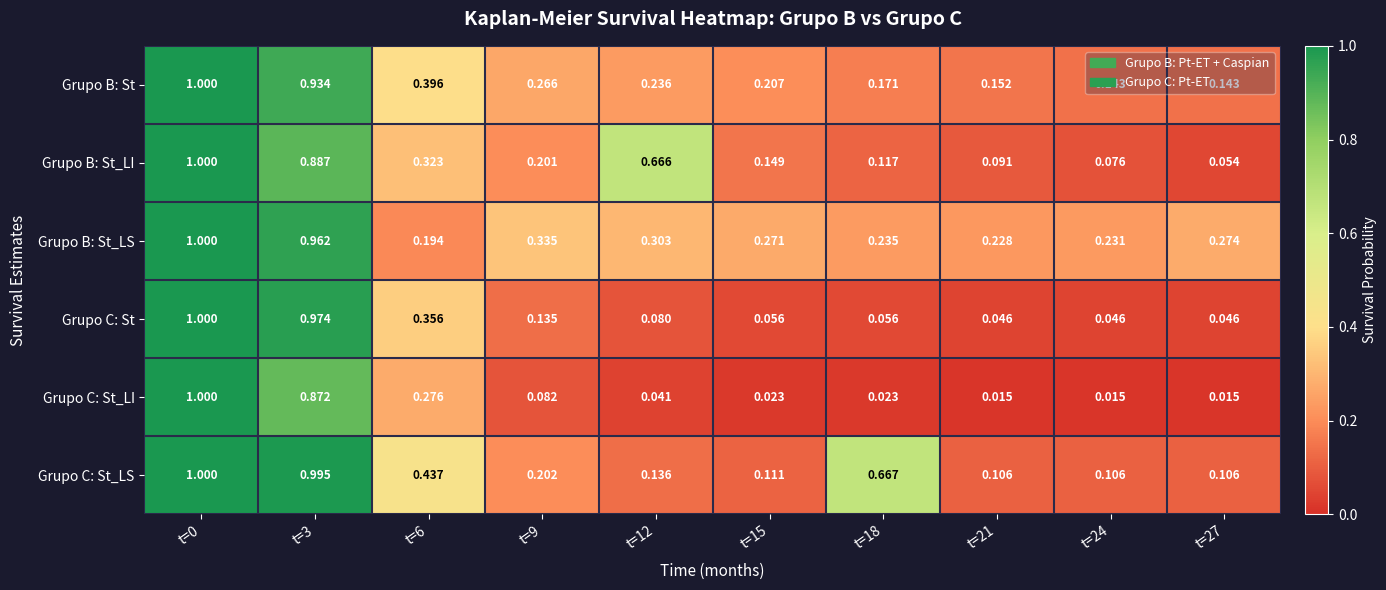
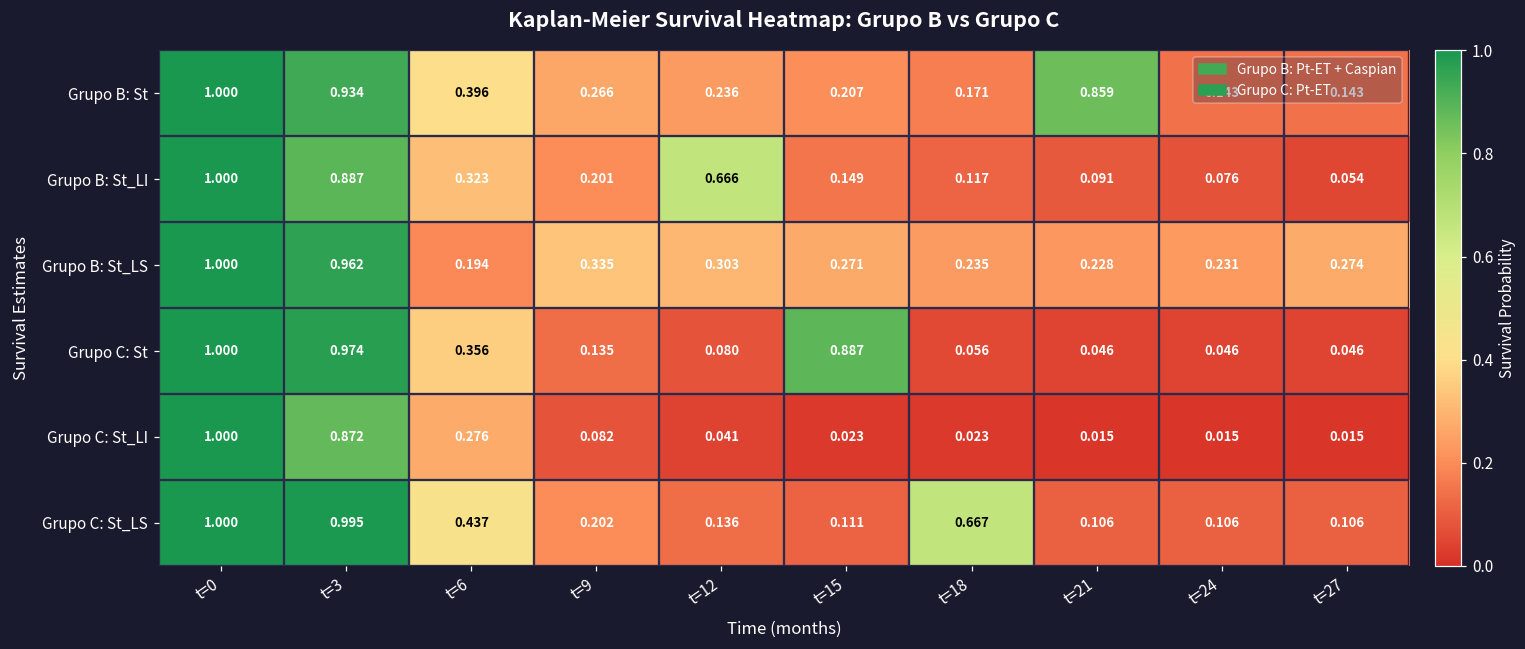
  {
    "Grupo B: St": {
      "t=0": 1.000,
      "t=3": 0.934,
      "t=6": 0.396,
      "t=9": 0.266,
      "t=12": 0.236,
      "t=15": 0.207,
      "t=18": 0.171,
-     "t=21": 0.152
+     "t=21": 0.859
    },
    "Grupo B: St_LI": {
      "t=0": 1.000,
      "t=3": 0.887,
      "t=6": 0.323,
      "t=9": 0.201,
      "t=12": 0.666,
      "t=15": 0.149,
      "t=18": 0.117,
      "t=21": 0.091,
      "t=24": 0.076,
      "t=27": 0.054
    },
    "Grupo B: St_LS": {
      "t=0": 1.000,
      "t=3": 0.962,
      "t=6": 0.194,
      "t=9": 0.335,
      "t=12": 0.303,
      "t=15": 0.271,
      "t=18": 0.235,
      "t=21": 0.228,
      "t=24": 0.231,
      "t=27": 0.274
    },
    "Grupo C: St": {
      "t=0": 1.000,
      "t=3": 0.974,
      "t=6": 0.356,
      "t=9": 0.135,
      "t=12": 0.080,
-     "t=15": 0.056,
+     "t=15": 0.887,
      "t=18": 0.056,
      "t=21": 0.046,
      "t=24": 0.046,
      "t=27": 0.046
    },
    "Grupo C: St_LI": {
      "t=0": 1.000,
      "t=3": 0.872,
      "t=6": 0.276,
      "t=9": 0.082,
      "t=12": 0.041,
      "t=15": 0.023,
      "t=18": 0.023,
      "t=21": 0.015,
      "t=24": 0.015,
      "t=27": 0.015
    },
    "Grupo C: St_LS": {
      "t=0": 1.000,
      "t=3": 0.995,
      "t=6": 0.437,
      "t=9": 0.202,
      "t=12": 0.136,
      "t=15": 0.111,
      "t=18": 0.667,
      "t=21": 0.106,
      "t=24": 0.106,
      "t=27": 0.106
    }
  }
